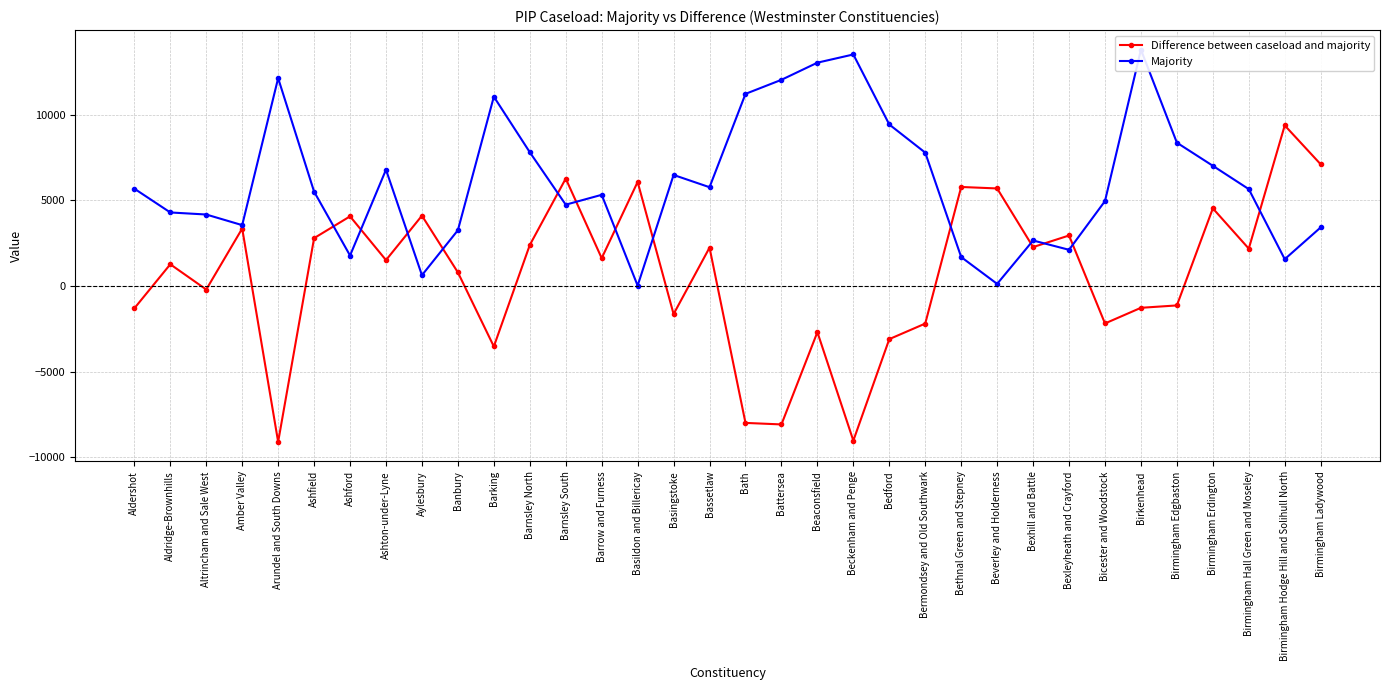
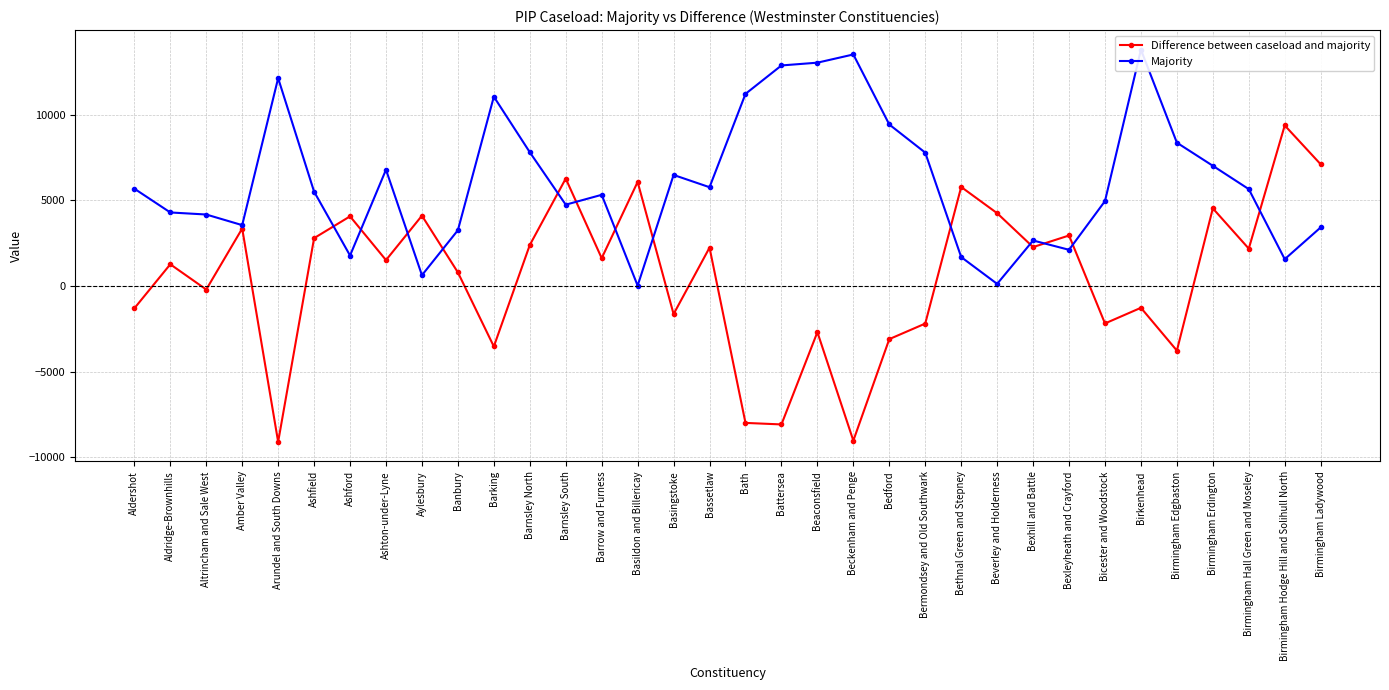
  {
    "Difference between caseload and majority": {
      "Aldershot": -1300,
      "Aldridge-Brownhills": 1300,
      "Altrincham and Sale West": -200,
      "Amber Valley": 3400,
      "Arundel and South Downs": -9100,
      "Ashfield": 2800,
      "Ashford": 4100,
      "Ashton-under-Lyne": 1500,
      "Aylesbury": 4100,
      "Banbury": 800,
      "Barking": -3500,
      "Barnsley North": 2400,
      "Barnsley South": 6300,
      "Barrow and Furness": 1600,
      "Basildon and Billericay": 6100,
      "Basingstoke": -1600,
      "Bassetlaw": 2200,
      "Bath": -8000,
      "Battersea": -8100,
      "Beaconsfield": -2700,
      "Beckenham and Penge": -9000,
      "Bedford": -3100,
      "Bermondsey and Old Southwark": -2200,
      "Bethnal Green and Stepney": 5800,
-     "Beverley and Holderness": 5700,
+     "Beverley and Holderness": 4300,
      "Bexhill and Battle": 2300,
      "Bexleyheath and Crayford": 2900,
      "Bicester and Woodstock": -2200,
      "Birkenhead": -1300,
-     "Birmingham Edgbaston": -1100,
+     "Birmingham Edgbaston": -3800,
      "Birmingham Erdington": 4500,
      "Birmingham Hall Green and Moseley": 2200,
      "Birmingham Hodge Hill and Solihull North": 9400,
      "Birmingham Ladywood": 7100
    },
    "Majority": {
      "Aldershot": 5700,
      "Aldridge-Brownhills": 4300,
      "Altrincham and Sale West": 4200,
      "Amber Valley": 3600,
      "Arundel and South Downs": 12100,
      "Ashfield": 5500,
      "Ashford": 1800,
      "Ashton-under-Lyne": 6800,
      "Aylesbury": 600,
      "Banbury": 3300,
      "Barking": 11100,
      "Barnsley North": 7800,
      "Barnsley South": 4700,
      "Barrow and Furness": 5300,
      "Basildon and Billericay": 0,
      "Basingstoke": 6500,
      "Bassetlaw": 5800,
      "Bath": 11200,
-     "Battersea": 12000,
+     "Battersea": 12900,
      "Beaconsfield": 13000,
      "Beckenham and Penge": 13500,
      "Bedford": 9400,
      "Bermondsey and Old Southwark": 7800,
      "Bethnal Green and Stepney": 1700,
      "Beverley and Holderness": 100,
      "Bexhill and Battle": 2700,
      "Bexleyheath and Crayford": 2100,
      "Bicester and Woodstock": 5000,
      "Birmingham Edgbaston": 8400,
      "Birmingham Erdington": 7000,
      "Birmingham Hall Green and Moseley": 5700,
      "Birmingham Hodge Hill and Solihull North": 1600,
      "Birmingham Ladywood": 3400
    }
  }
